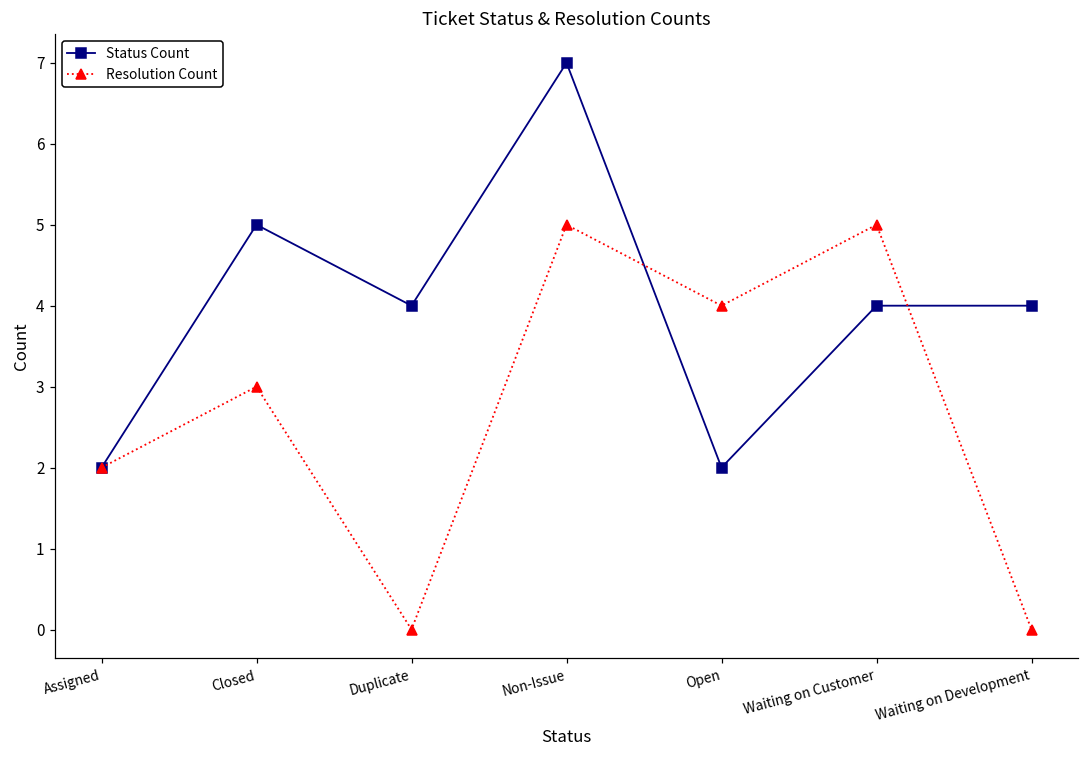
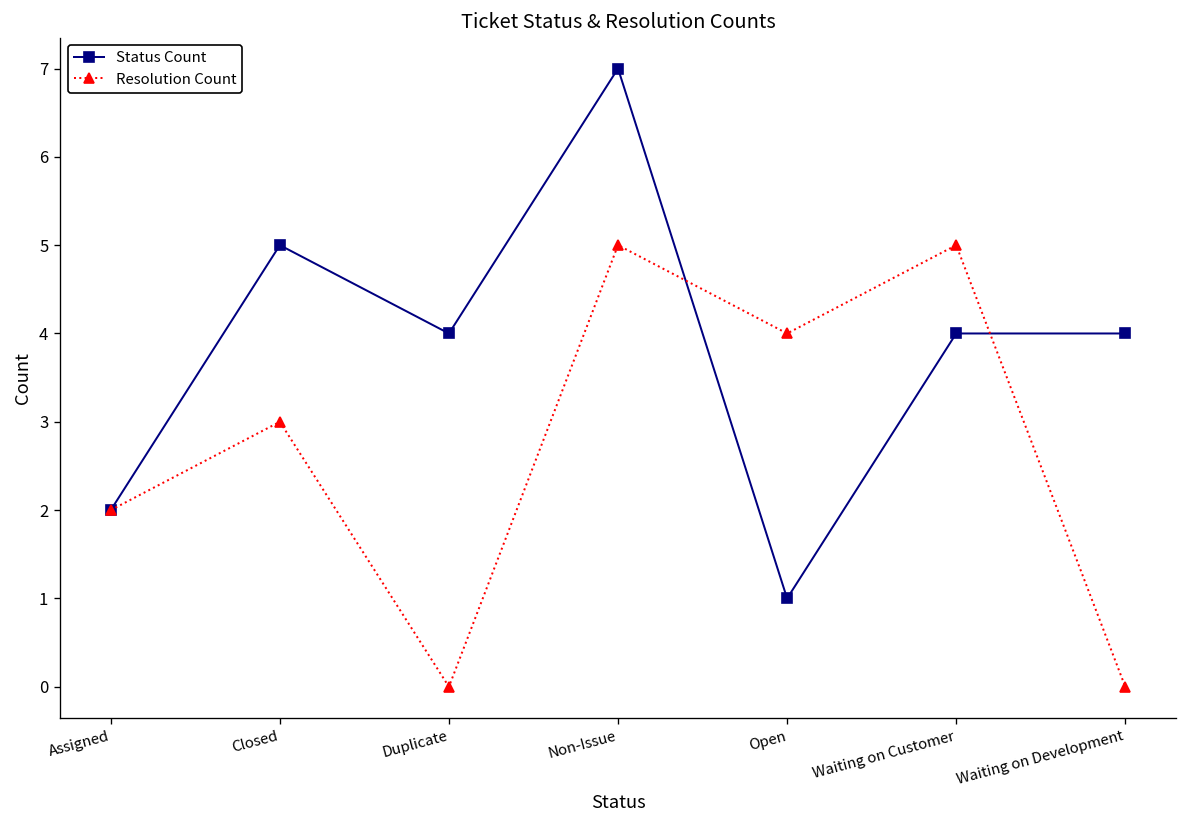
  {
    "Status Count": {
      "Closed": 5,
      "Duplicate": 4,
      "Non-Issue": 7,
-     "Open": 2,
+     "Open": 1,
      "Waiting on Customer": 4,
      "Waiting on Development": 4
    },
    "Resolution Count": {
      "Closed": 3,
      "Duplicate": 0,
      "Non-Issue": 5,
      "Open": 4,
      "Waiting on Customer": 5,
      "Waiting on Development": 0
    }
  }
